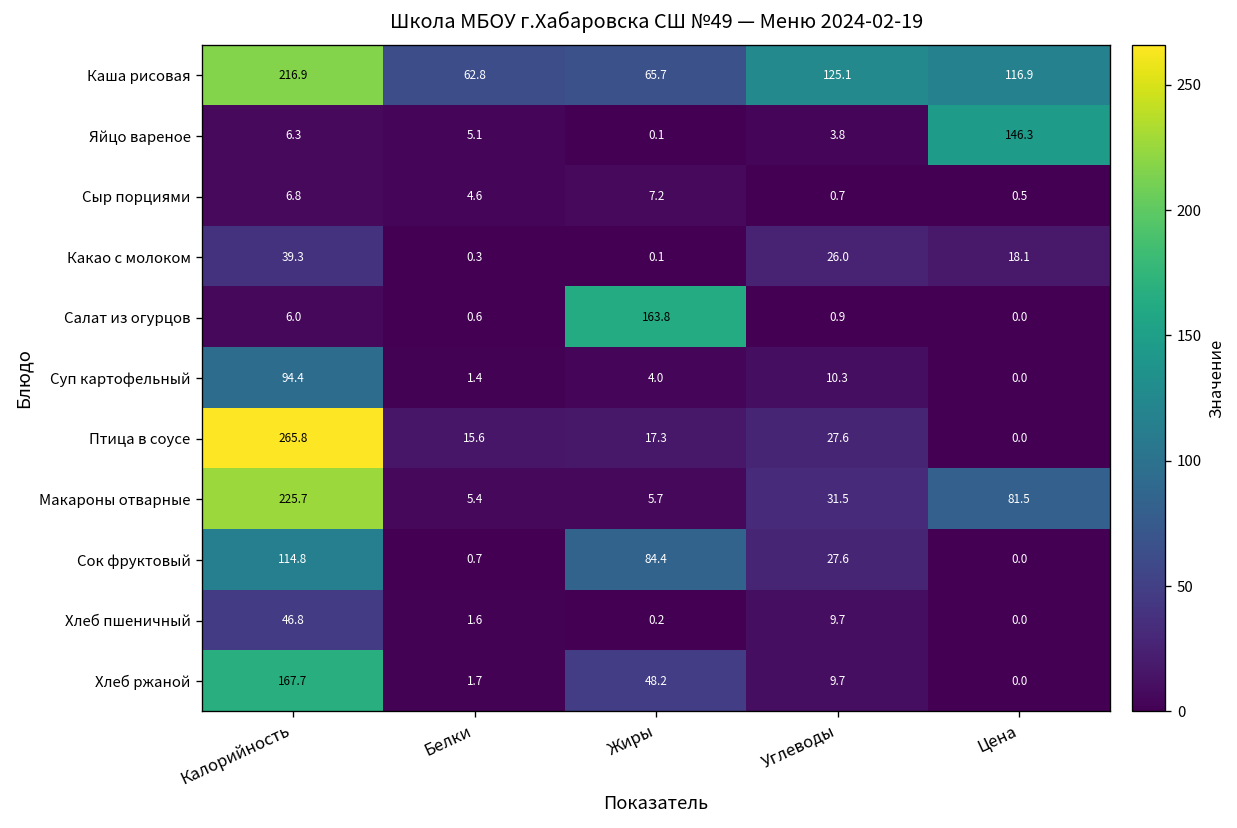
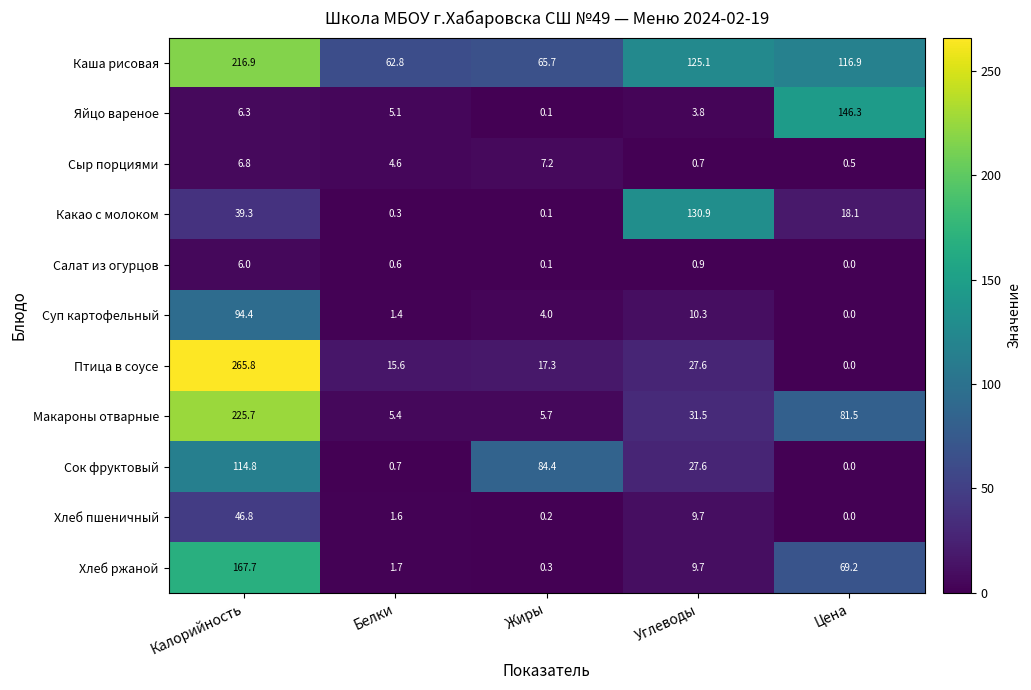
  {
    "Каша рисовая": {
      "Калорийность": 216.9,
      "Белки": 62.8,
      "Жиры": 65.7,
      "Углеводы": 125.1,
      "Цена": 116.9
    },
    "Яйцо вареное": {
      "Калорийность": 6.3,
      "Белки": 5.1,
      "Жиры": 0.1,
      "Углеводы": 3.8,
      "Цена": 146.3
    },
    "Сыр порциями": {
      "Калорийность": 6.8,
      "Белки": 4.6,
      "Жиры": 7.2,
      "Углеводы": 0.7,
      "Цена": 0.5
    },
    "Какао с молоком": {
      "Калорийность": 39.3,
      "Белки": 0.3,
      "Жиры": 0.1,
-     "Углеводы": 26.0,
+     "Углеводы": 130.9,
      "Цена": 18.1
    },
    "Салат из огурцов": {
      "Калорийность": 6.0,
      "Белки": 0.6,
-     "Жиры": 163.8,
+     "Жиры": 0.1,
      "Углеводы": 0.9,
      "Цена": 0.0
    },
    "Суп картофельный": {
      "Калорийность": 94.4,
      "Белки": 1.4,
      "Жиры": 4.0,
      "Углеводы": 10.3,
      "Цена": 0.0
    },
    "Птица в соусе": {
      "Калорийность": 265.8,
      "Белки": 15.6,
      "Жиры": 17.3,
      "Углеводы": 27.6,
      "Цена": 0.0
    },
    "Макароны отварные": {
      "Калорийность": 225.7,
      "Белки": 5.4,
      "Жиры": 5.7,
      "Углеводы": 31.5,
      "Цена": 81.5
    },
    "Сок фруктовый": {
      "Калорийность": 114.8,
      "Белки": 0.7,
      "Жиры": 84.4,
      "Углеводы": 27.6,
      "Цена": 0.0
    },
    "Хлеб пшеничный": {
      "Калорийность": 46.8,
      "Белки": 1.6,
      "Жиры": 0.2,
      "Углеводы": 9.7,
      "Цена": 0.0
    },
    "Хлеб ржаной": {
      "Калорийность": 167.7,
      "Белки": 1.7,
-     "Жиры": 48.2,
+     "Жиры": 0.3,
      "Углеводы": 9.7,
-     "Цена": 0.0
+     "Цена": 69.2
    }
  }
